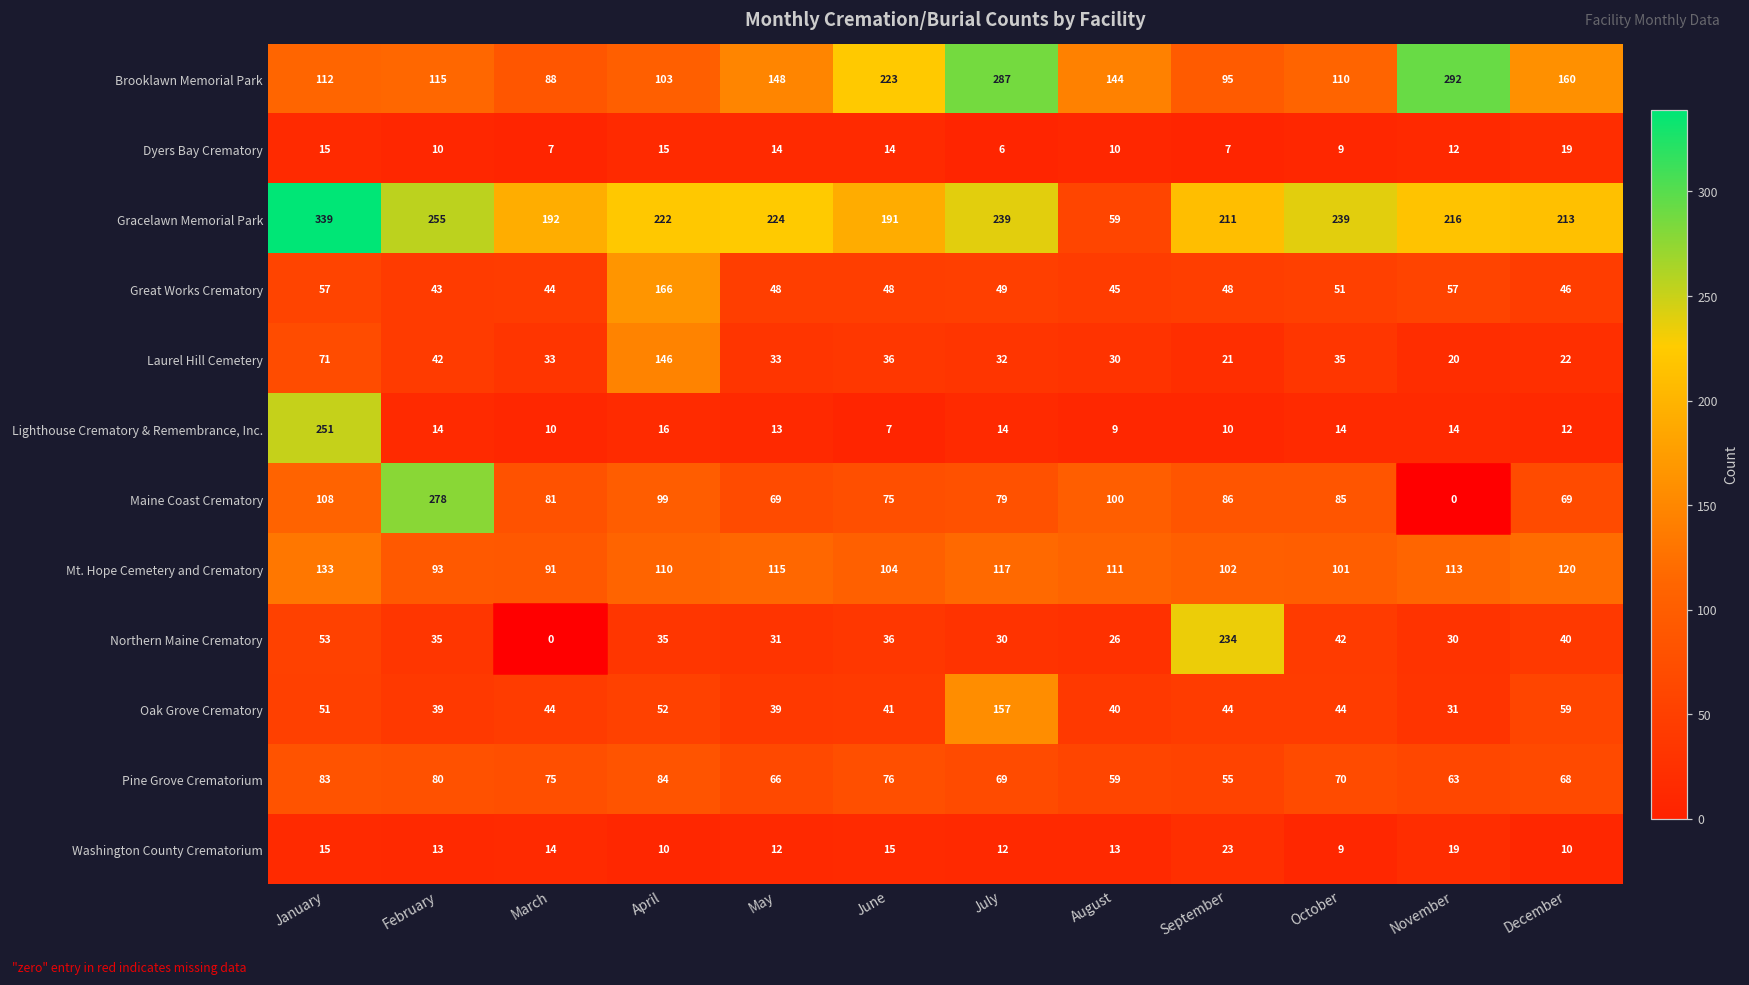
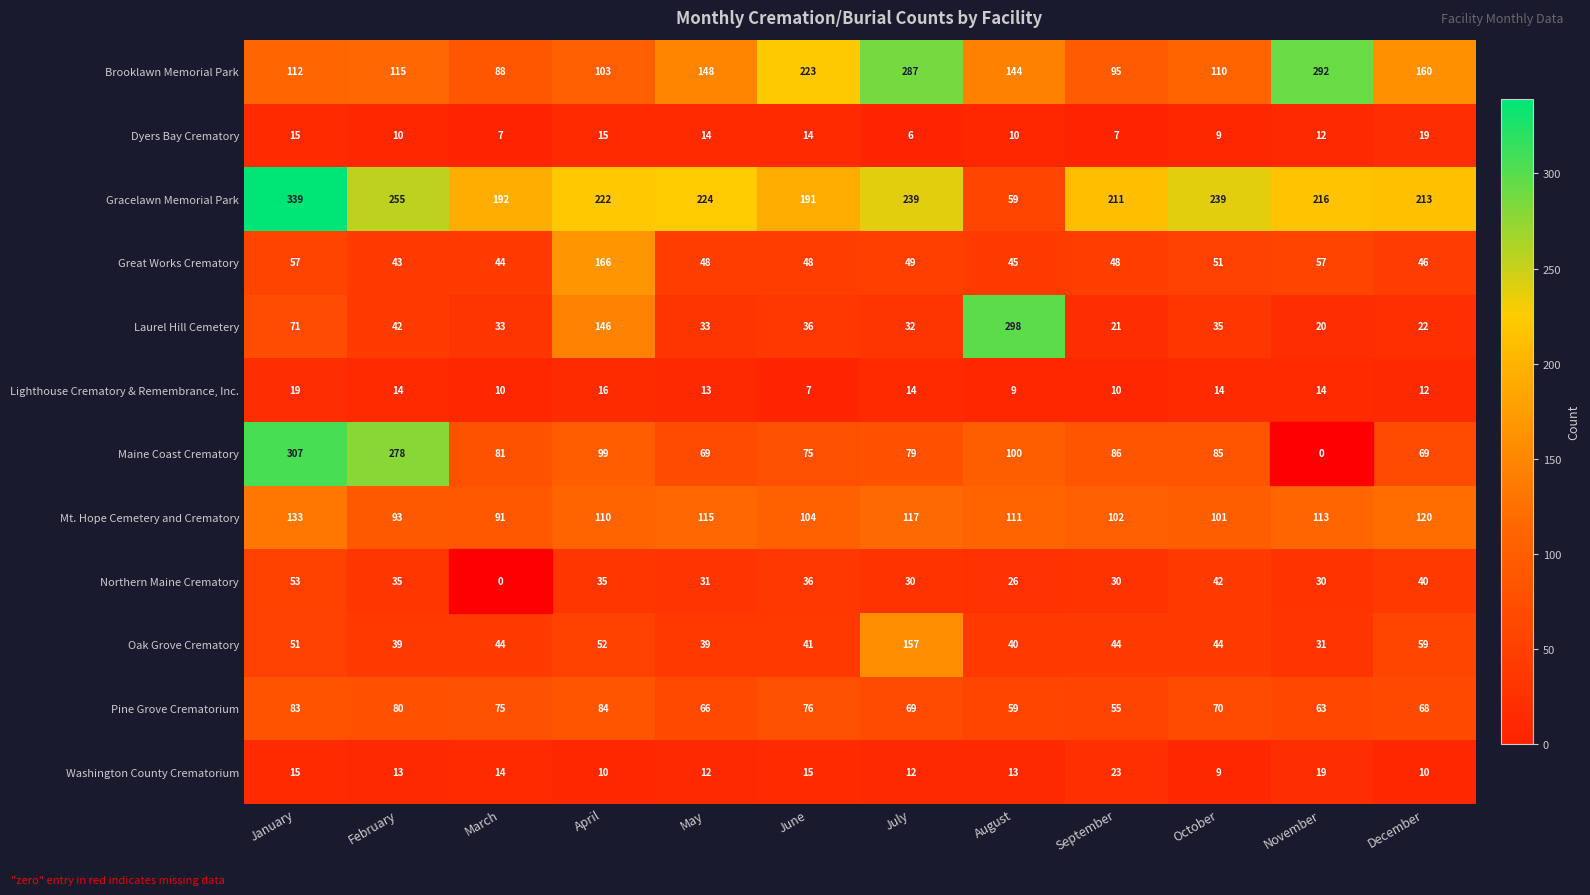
  {
    "Brooklawn Memorial Park": {
      "January": 112,
      "February": 115,
      "March": 88,
      "April": 103,
      "May": 148,
      "June": 223,
      "July": 287,
      "August": 144,
      "September": 95,
      "October": 110,
      "November": 292,
      "December": 160
    },
    "Dyers Bay Crematory": {
      "January": 15,
      "February": 10,
      "March": 7,
      "April": 15,
      "May": 14,
      "June": 14,
      "July": 6,
      "August": 10,
      "September": 7,
      "October": 9,
      "November": 12,
      "December": 19
    },
    "Gracelawn Memorial Park": {
      "January": 339,
      "February": 255,
      "March": 192,
      "April": 222,
      "May": 224,
      "June": 191,
      "July": 239,
      "August": 59,
      "September": 211,
      "October": 239,
      "November": 216,
      "December": 213
    },
    "Great Works Crematory": {
      "January": 57,
      "February": 43,
      "March": 44,
      "April": 166,
      "May": 48,
      "June": 48,
      "July": 49,
      "August": 45,
      "September": 48,
      "October": 51,
      "November": 57,
      "December": 46
    },
    "Laurel Hill Cemetery": {
      "January": 71,
      "February": 42,
      "March": 33,
      "April": 146,
      "May": 33,
      "June": 36,
      "July": 32,
-     "August": 30,
+     "August": 298,
      "September": 21,
      "October": 35,
      "November": 20,
      "December": 22
    },
    "Lighthouse Crematory & Remembrance, Inc.": {
-     "January": 251,
+     "January": 19,
      "February": 14,
      "March": 10,
      "April": 16,
      "May": 13,
      "June": 7,
      "July": 14,
      "August": 9,
      "September": 10,
      "October": 14,
      "November": 14,
      "December": 12
    },
    "Maine Coast Crematory": {
-     "January": 108,
+     "January": 307,
      "February": 278,
      "March": 81,
      "April": 99,
      "May": 69,
      "June": 75,
      "July": 79,
      "August": 100,
      "September": 86,
      "October": 85,
      "December": 69
    },
    "Mt. Hope Cemetery and Crematory": {
      "January": 133,
      "February": 93,
      "March": 91,
      "April": 110,
      "May": 115,
      "June": 104,
      "July": 117,
      "August": 111,
      "September": 102,
      "October": 101,
      "November": 113,
      "December": 120
    },
    "Northern Maine Crematory": {
      "January": 53,
      "February": 35,
      "April": 35,
      "May": 31,
      "June": 36,
      "July": 30,
      "August": 26,
-     "September": 234,
+     "September": 30,
      "October": 42,
      "November": 30,
      "December": 40
    },
    "Oak Grove Crematory": {
      "January": 51,
      "February": 39,
      "March": 44,
      "April": 52,
      "May": 39,
      "June": 41,
      "July": 157,
      "August": 40,
      "September": 44,
      "October": 44,
      "November": 31,
      "December": 59
    },
    "Pine Grove Crematorium": {
      "January": 83,
      "February": 80,
      "March": 75,
      "April": 84,
      "May": 66,
      "June": 76,
      "July": 69,
      "August": 59,
      "September": 55,
      "October": 70,
      "November": 63,
      "December": 68
    },
    "Washington County Crematorium": {
      "January": 15,
      "February": 13,
      "March": 14,
      "April": 10,
      "May": 12,
      "June": 15,
      "July": 12,
      "August": 13,
      "September": 23,
      "October": 9,
      "November": 19,
      "December": 10
    }
  }
